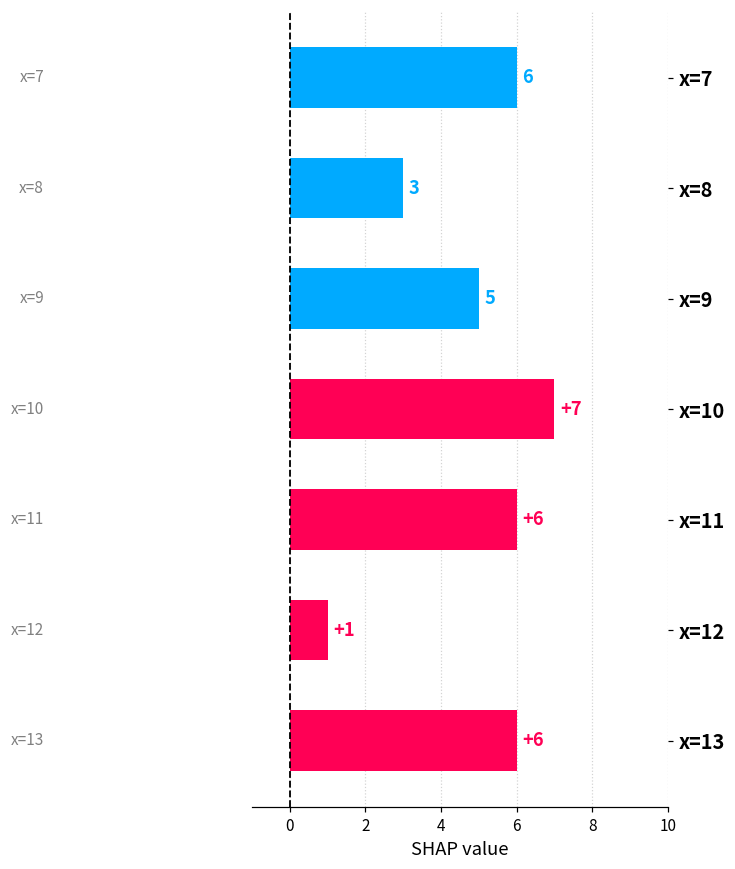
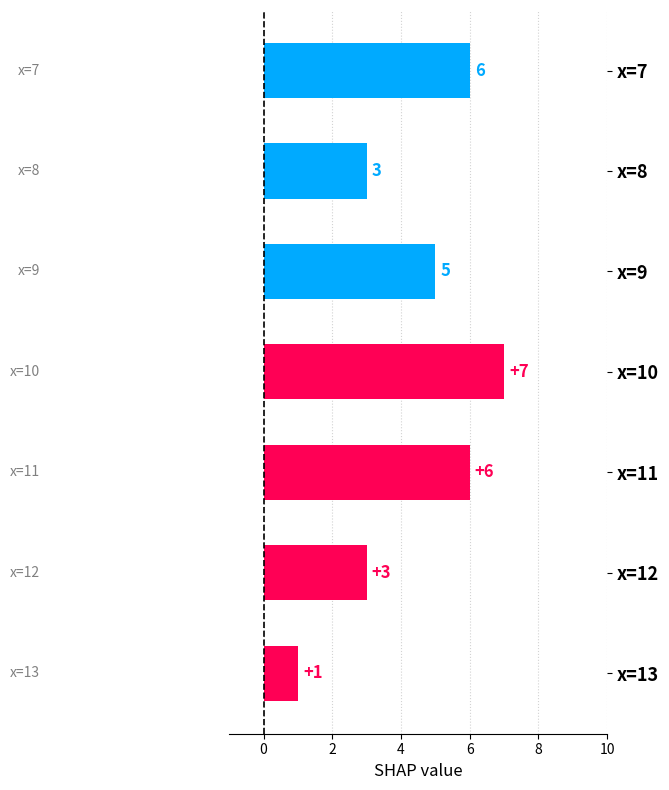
  {
    "x=7": "6",
    "x=8": "3",
    "x=9": "5",
    "x=10": "+7",
    "x=11": "+6",
-   "x=12": "+1",
-   "x=13": "+6"
+   "x=12": "+3",
+   "x=13": "+1"
  }
